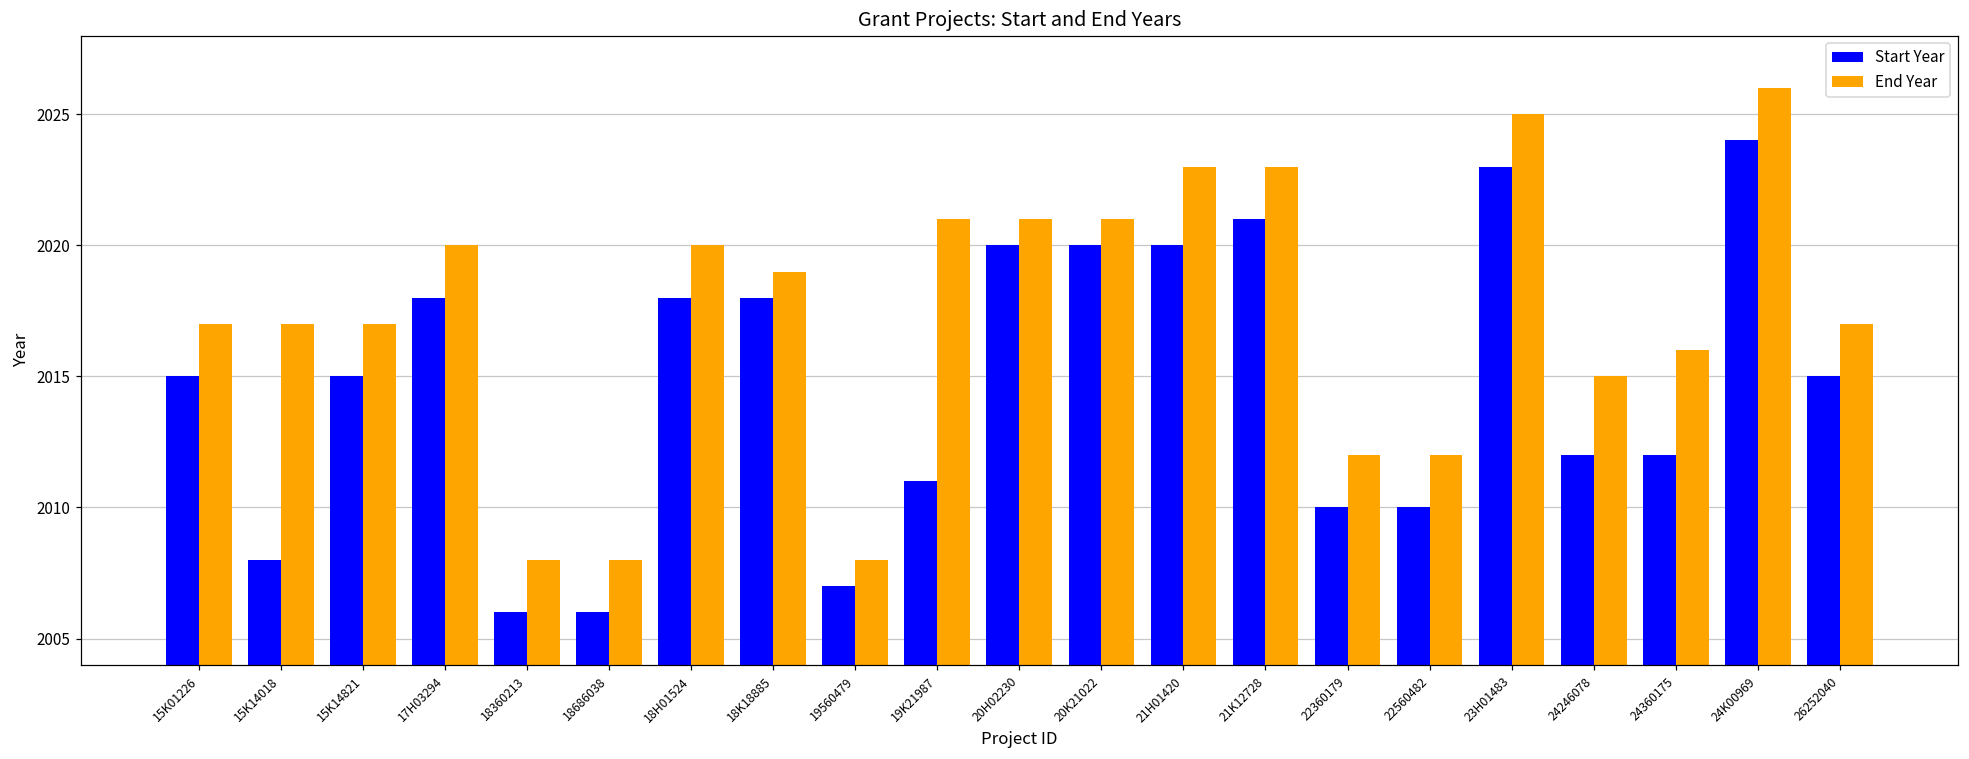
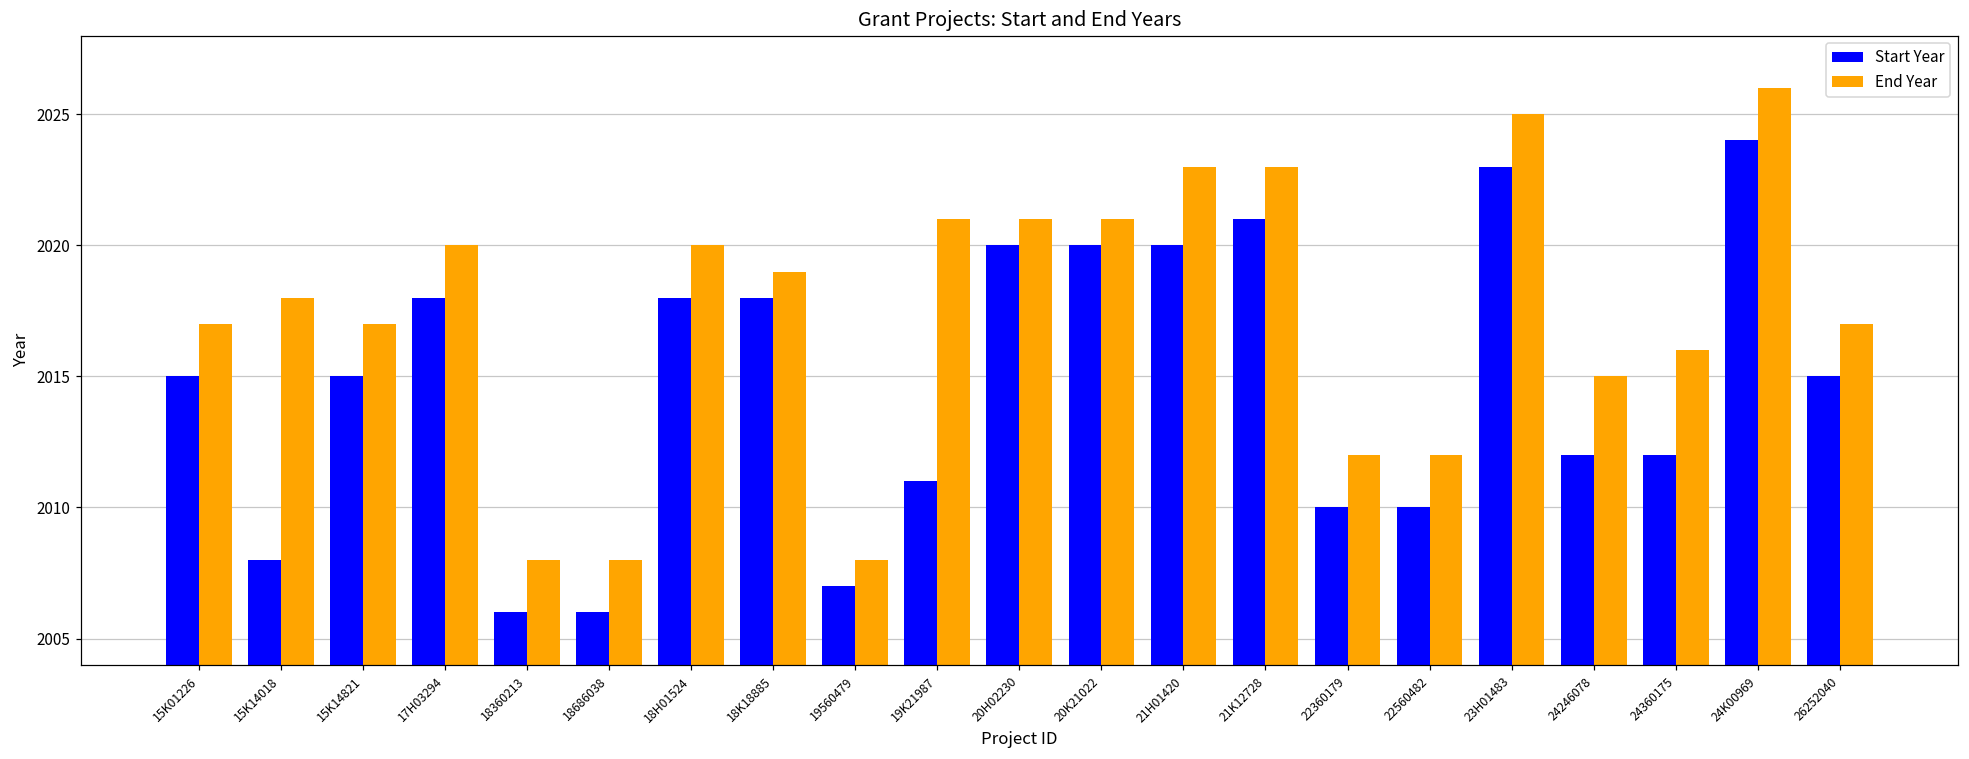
  {
    "Start Year": {
      "15K01226": 2015,
      "15K14018": 2008,
      "15K14821": 2015,
      "17H03294": 2018,
      "18360213": 2006,
      "18686038": 2006,
      "18H01524": 2018,
      "18K18885": 2018,
      "19560479": 2007,
      "19K21987": 2011,
      "20H02230": 2020,
      "20K21022": 2020,
      "21H01420": 2020,
      "21K12728": 2021,
      "22360179": 2010,
      "22560482": 2010,
      "23H01483": 2023,
      "24246078": 2012,
      "24360175": 2012,
      "24K00969": 2024,
      "26252040": 2015
    },
    "End Year": {
      "15K01226": 2017,
-     "15K14018": 2017,
+     "15K14018": 2018,
      "15K14821": 2017,
      "17H03294": 2020,
      "18360213": 2008,
      "18686038": 2008,
      "18H01524": 2020,
      "18K18885": 2019,
      "19560479": 2008,
      "19K21987": 2021,
      "20H02230": 2021,
      "20K21022": 2021,
      "21H01420": 2023,
      "21K12728": 2023,
      "22360179": 2012,
      "22560482": 2012,
      "23H01483": 2025,
      "24246078": 2015,
      "24360175": 2016,
      "24K00969": 2026,
      "26252040": 2017
    }
  }
